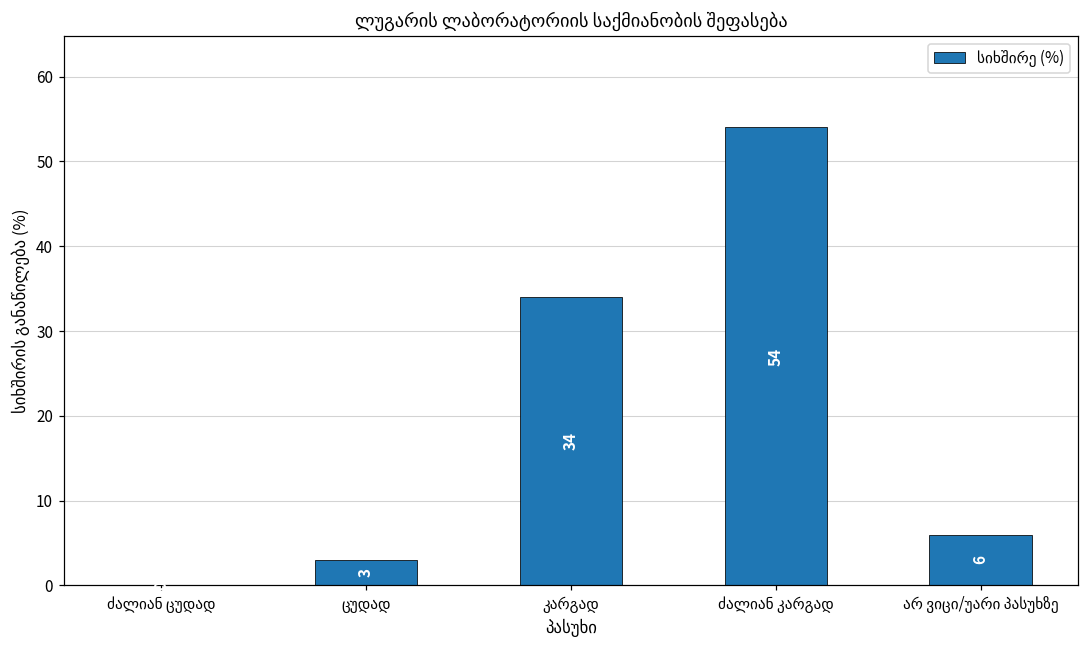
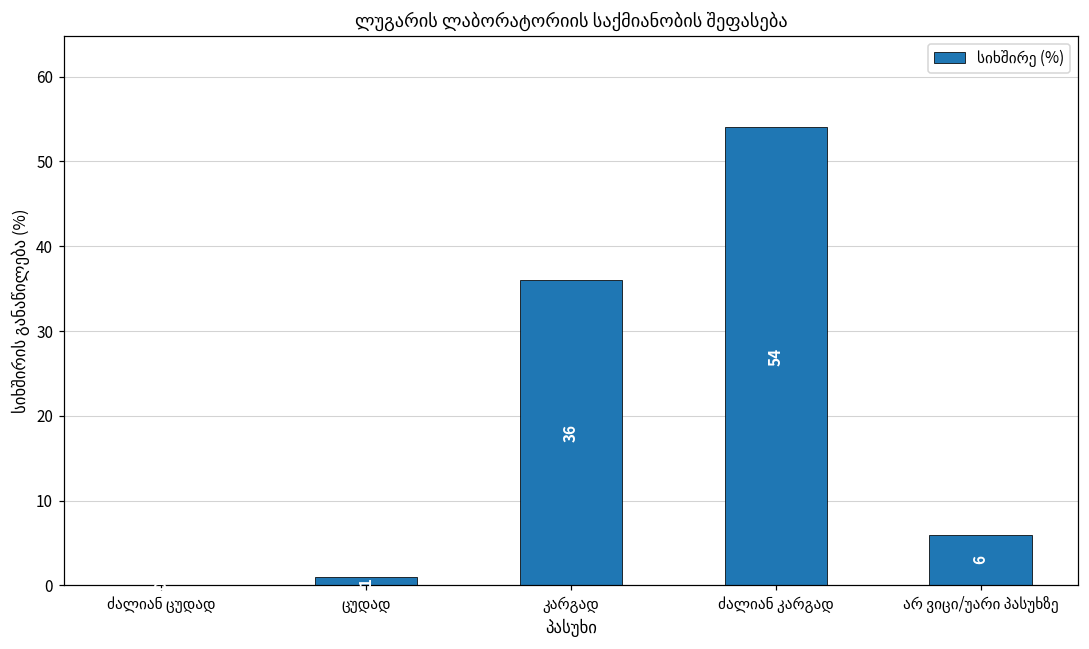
  {
-   "ცუდად": 3,
-   "კარგად": 34,
+   "ცუდად": 1,
+   "კარგად": 36,
    "ძალიან კარგად": 54,
    "არ ვიცი/უარი პასუხზე": 6
  }
